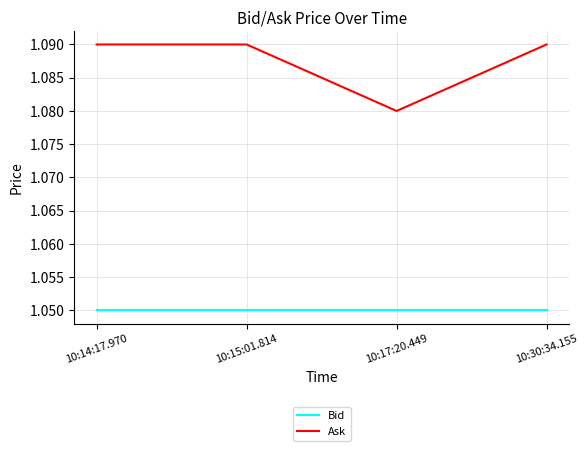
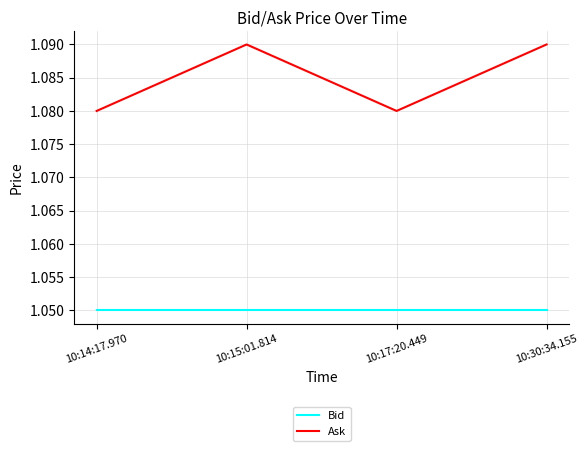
  {
    "Bid": {
      "10:14:17.970": 1.05,
      "10:15:01.814": 1.05,
      "10:17:20.449": 1.05,
      "10:30:34.155": 1.05
    },
    "Ask": {
-     "10:14:17.970": 1.09,
+     "10:14:17.970": 1.08,
      "10:15:01.814": 1.09,
      "10:17:20.449": 1.08,
      "10:30:34.155": 1.09
    }
  }
